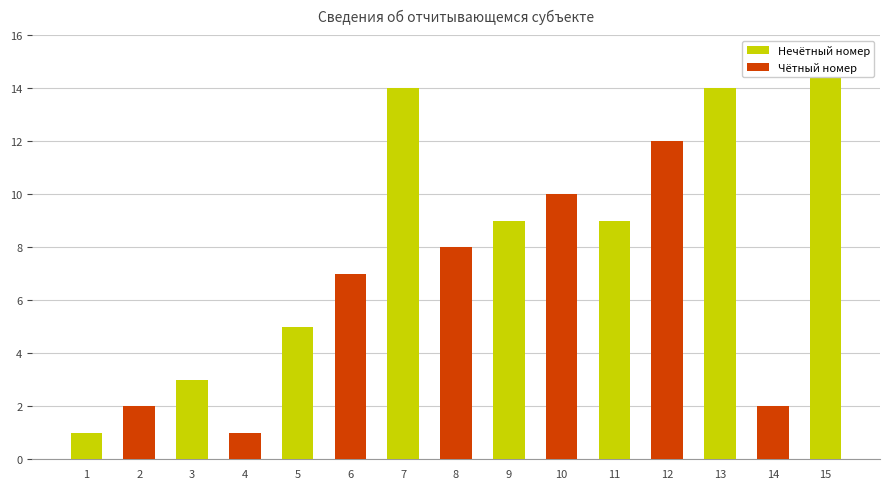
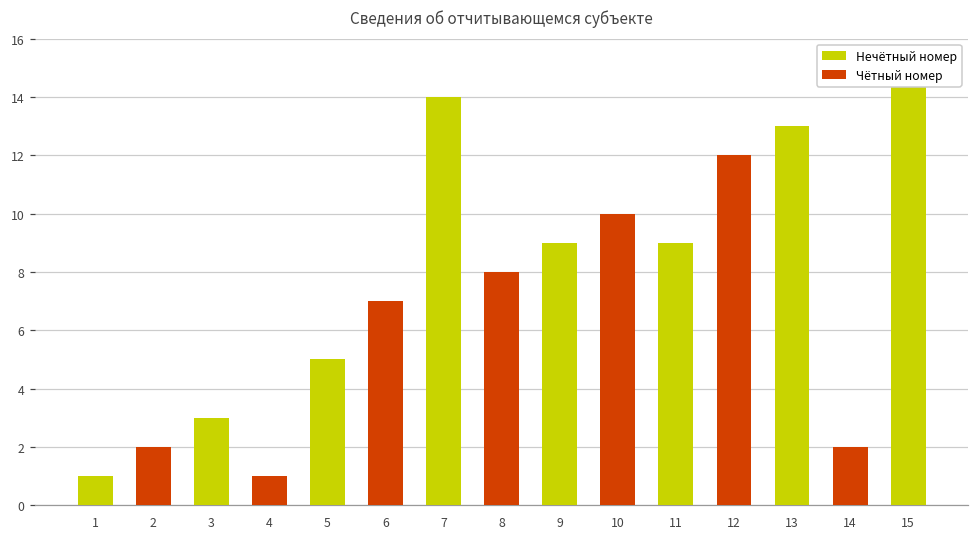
  {
    "1": 1,
    "2": 2,
    "3": 3,
    "4": 1,
    "5": 5,
    "6": 7,
    "7": 14,
    "8": 8,
    "9": 9,
    "10": 10,
    "11": 9,
    "12": 12,
-   "13": 14,
+   "13": 13,
    "14": 2
  }
